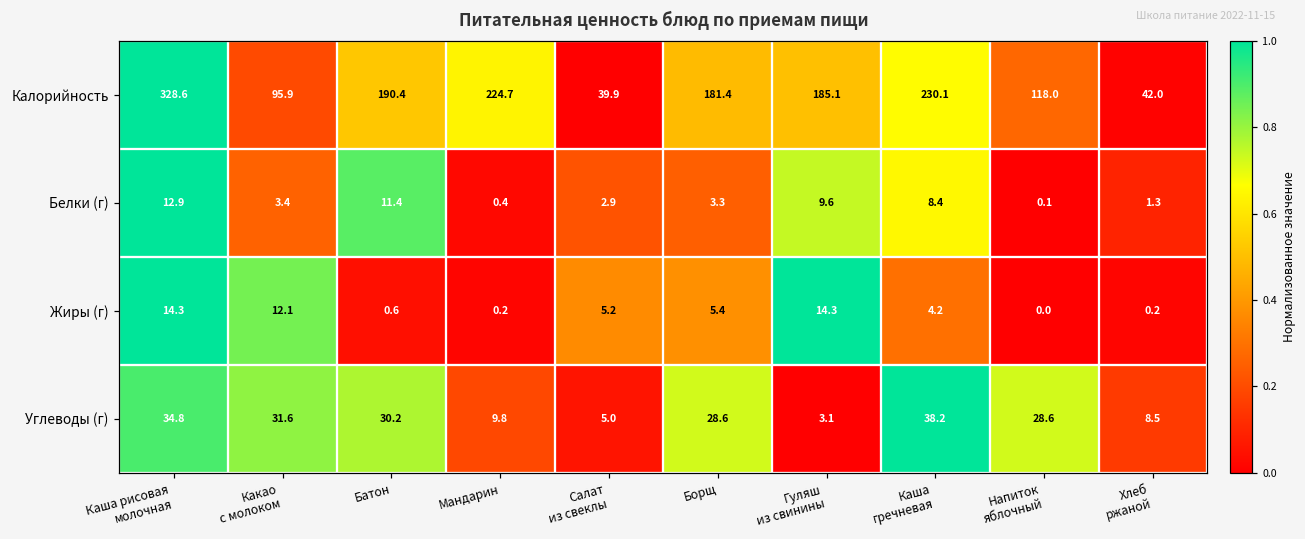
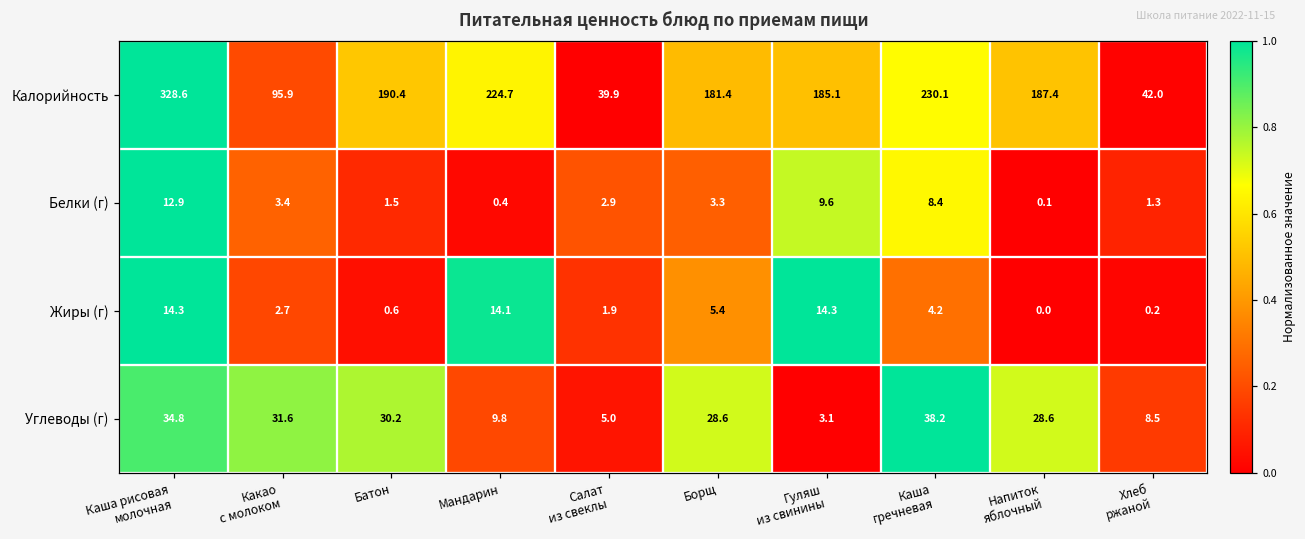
  {
    "Калорийность": {
      "Каша рисовая молочная": 328.6,
      "Какао с молоком": 95.9,
      "Батон": 190.4,
      "Мандарин": 224.7,
      "Салат из свеклы": 39.9,
      "Борщ": 181.4,
      "Гуляш из свинины": 185.1,
      "Каша гречневая": 230.1,
-     "Напиток яблочный": 118.0,
+     "Напиток яблочный": 187.4,
      "Хлеб ржаной": 42.0
    },
    "Белки (г)": {
      "Каша рисовая молочная": 12.9,
      "Какао с молоком": 3.4,
-     "Батон": 11.4,
+     "Батон": 1.5,
      "Мандарин": 0.4,
      "Салат из свеклы": 2.9,
      "Борщ": 3.3,
      "Гуляш из свинины": 9.6,
      "Каша гречневая": 8.4,
      "Напиток яблочный": 0.1,
      "Хлеб ржаной": 1.3
    },
    "Жиры (г)": {
      "Каша рисовая молочная": 14.3,
-     "Какао с молоком": 12.1,
+     "Какао с молоком": 2.7,
      "Батон": 0.6,
-     "Мандарин": 0.2,
-     "Салат из свеклы": 5.2,
+     "Мандарин": 14.1,
+     "Салат из свеклы": 1.9,
      "Борщ": 5.4,
      "Гуляш из свинины": 14.3,
      "Каша гречневая": 4.2,
      "Напиток яблочный": 0.0,
      "Хлеб ржаной": 0.2
    },
    "Углеводы (г)": {
      "Каша рисовая молочная": 34.8,
      "Какао с молоком": 31.6,
      "Батон": 30.2,
      "Мандарин": 9.8,
      "Салат из свеклы": 5.0,
      "Борщ": 28.6,
      "Гуляш из свинины": 3.1,
      "Каша гречневая": 38.2,
      "Напиток яблочный": 28.6,
      "Хлеб ржаной": 8.5
    }
  }
